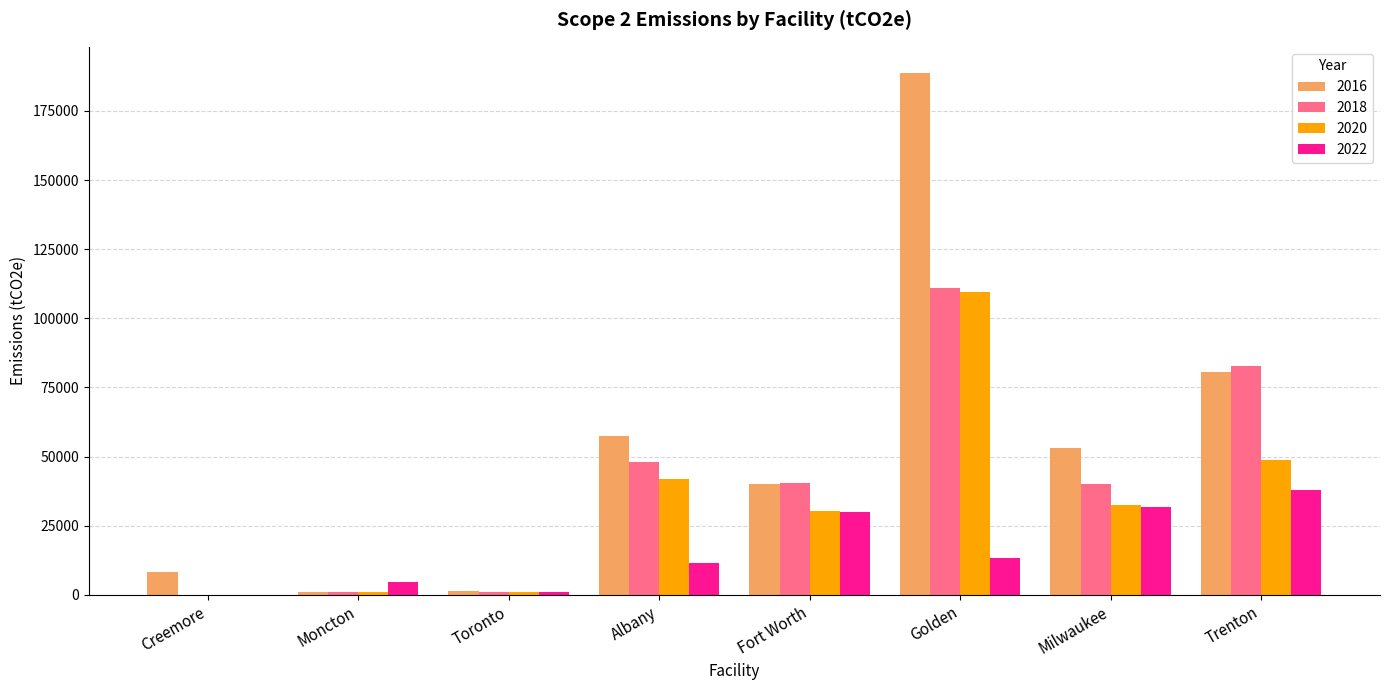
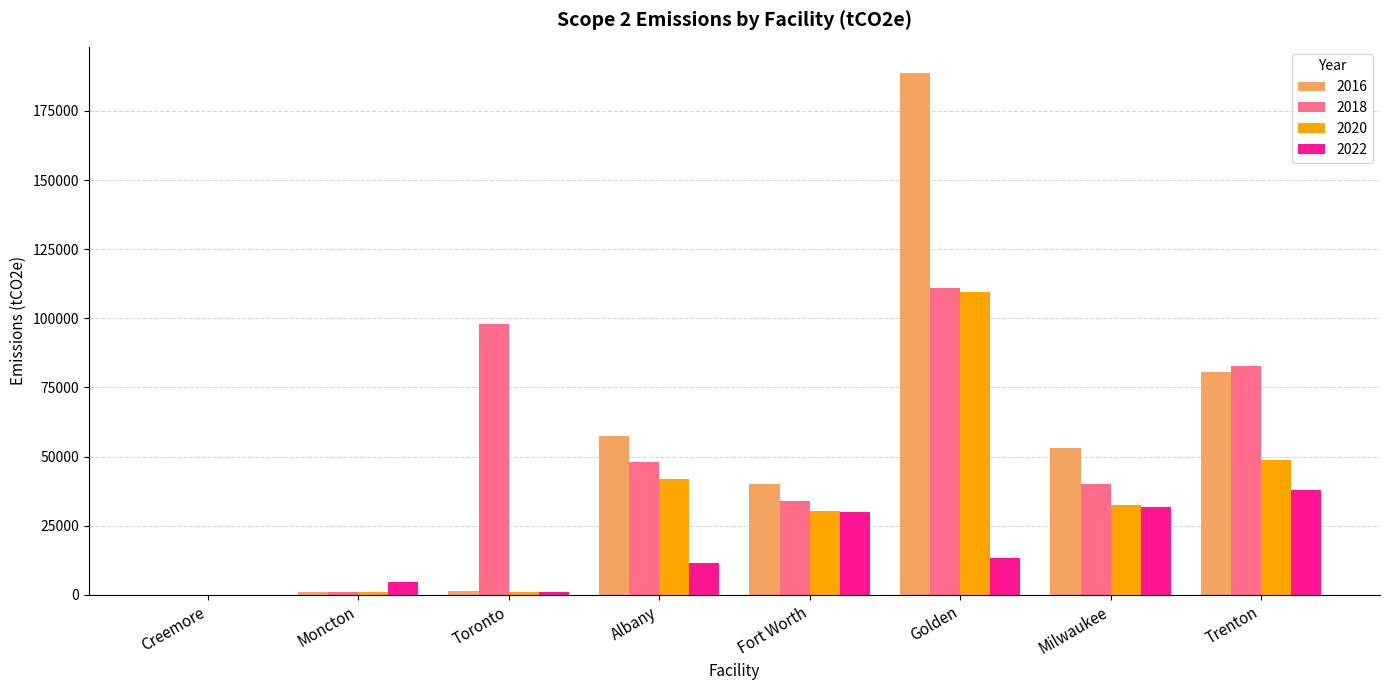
  {
    "2016": {
-     "Creemore": 8000,
+     "Creemore": 0,
      "Moncton": 1000,
      "Toronto": 2000,
      "Albany": 57000,
      "Fort Worth": 40000,
      "Golden": 189000,
      "Milwaukee": 53000,
      "Trenton": 81000
    },
    "2018": {
      "Moncton": 1000,
-     "Toronto": 1000,
+     "Toronto": 98000,
      "Albany": 48000,
-     "Fort Worth": 41000,
+     "Fort Worth": 34000,
      "Golden": 111000,
      "Milwaukee": 40000,
      "Trenton": 83000
    },
    "2020": {
      "Moncton": 1000,
      "Toronto": 1000,
      "Albany": 42000,
      "Fort Worth": 30000,
      "Golden": 109000,
      "Milwaukee": 32000,
      "Trenton": 49000
    },
    "2022": {
      "Moncton": 5000,
      "Albany": 11000,
      "Fort Worth": 30000,
      "Golden": 13000,
      "Milwaukee": 32000,
      "Trenton": 38000
    }
  }
